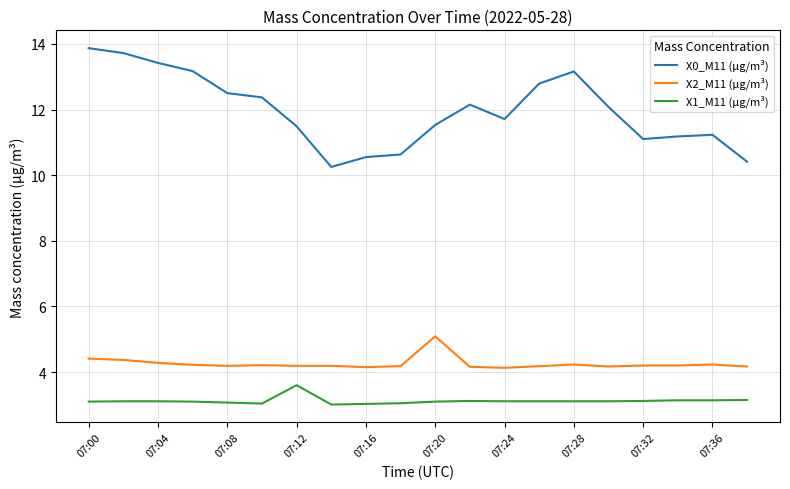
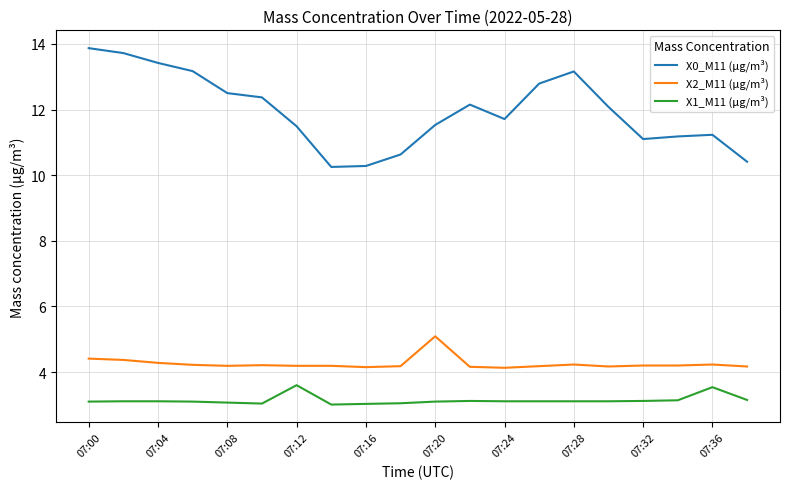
  {
    "X0_M11 (μg/m³)": {
      "07:00": 13.9,
      "07:04": 13.4,
      "07:08": 12.5,
      "07:12": 11.5,
-     "07:16": 10.6,
+     "07:16": 10.3,
      "07:20": 11.5,
      "07:24": 11.7,
      "07:28": 13.2,
      "07:32": 11.1,
      "07:36": 11.2
    },
    "X2_M11 (μg/m³)": {
      "07:00": 4.4,
      "07:04": 4.3,
      "07:08": 4.2,
      "07:12": 4.2,
      "07:16": 4.2,
      "07:20": 5.1,
      "07:24": 4.1,
      "07:28": 4.2,
      "07:32": 4.2,
      "07:36": 4.2
    },
    "X1_M11 (μg/m³)": {
      "07:00": 3.1,
      "07:04": 3.1,
      "07:08": 3.1,
      "07:12": 3.6,
      "07:16": 3.0,
      "07:20": 3.1,
      "07:24": 3.1,
      "07:28": 3.1,
      "07:32": 3.1,
-     "07:36": 3.1
+     "07:36": 3.5
    }
  }
